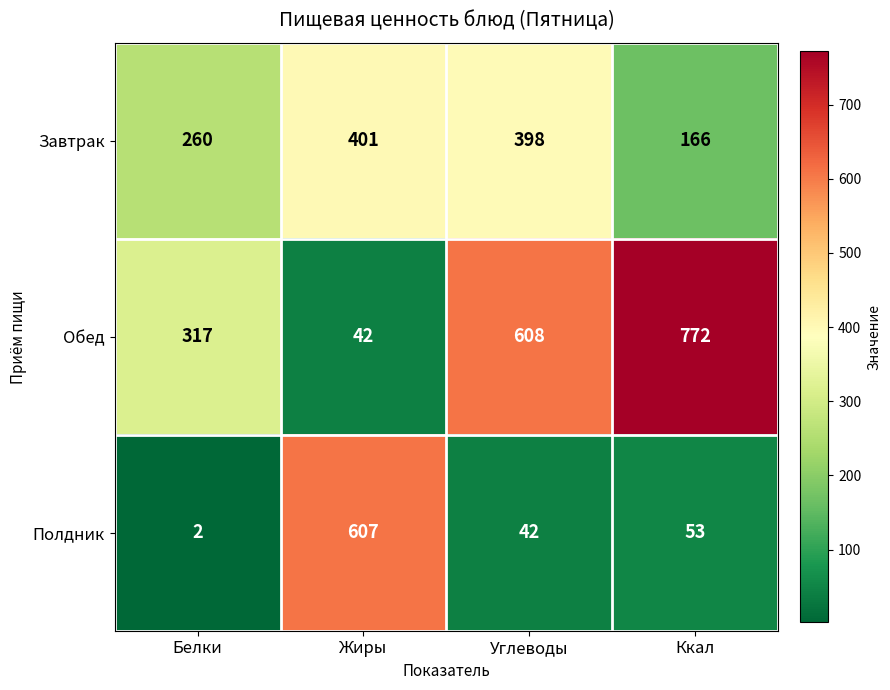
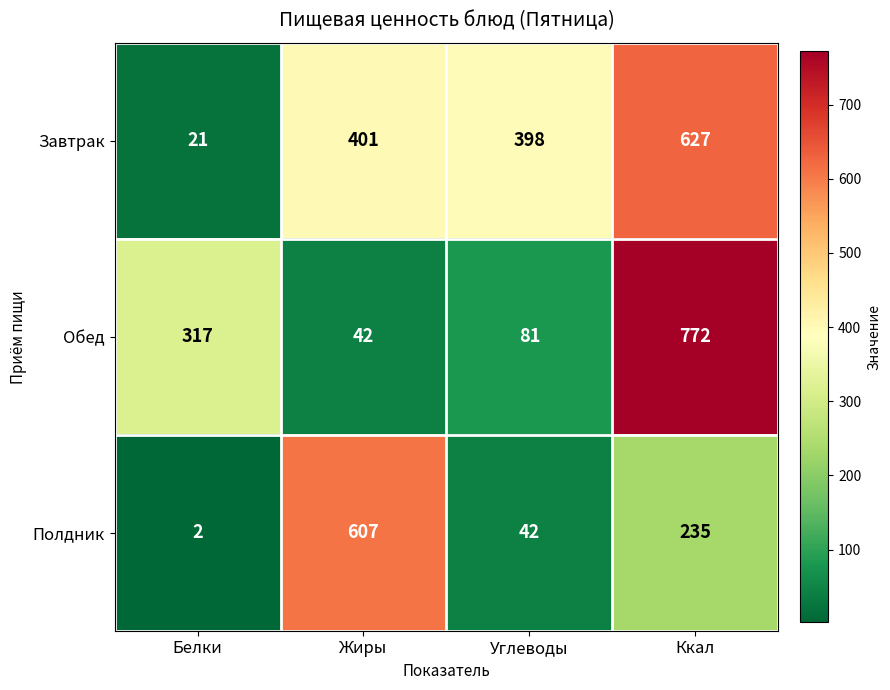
  {
    "Завтрак": {
-     "Белки": 260,
+     "Белки": 21,
      "Жиры": 401,
      "Углеводы": 398,
-     "Ккал": 166
+     "Ккал": 627
    },
    "Обед": {
      "Белки": 317,
      "Жиры": 42,
-     "Углеводы": 608,
+     "Углеводы": 81,
      "Ккал": 772
    },
    "Полдник": {
      "Белки": 2,
      "Жиры": 607,
      "Углеводы": 42,
-     "Ккал": 53
+     "Ккал": 235
    }
  }
